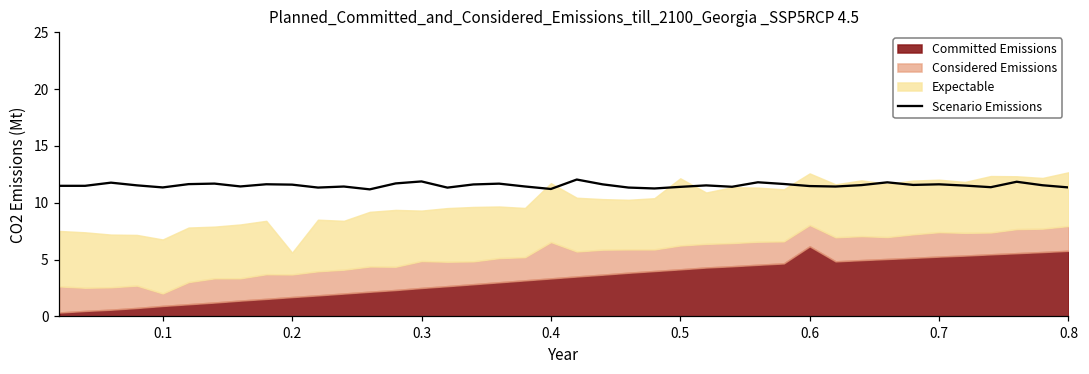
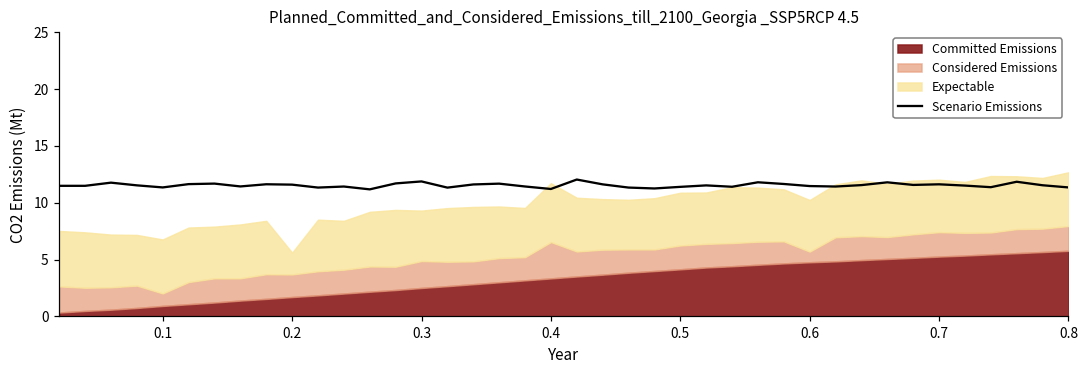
  {
    "Scenario Emissions": {
      "0.1": 11.4,
      "0.2": 11.6,
      "0.3": 11.9,
      "0.4": 11.2,
      "0.5": 11.4,
      "0.6": 11.5,
      "0.7": 11.6,
      "0.8": 11.4
    },
    "Committed Emissions": {
      "0.1": 0.9,
      "0.2": 1.7,
      "0.3": 2.5,
      "0.4": 3.4,
      "0.5": 4.2,
-     "0.6": 6.2,
+     "0.6": 4.8,
      "0.7": 5.3,
      "0.8": 5.8
    },
    "Considered Emissions": {
      "0.1": 1.1,
      "0.2": 2.0,
      "0.3": 2.4,
      "0.4": 3.2,
      "0.5": 2.1,
-     "0.6": 1.9,
+     "0.6": 0.9,
      "0.7": 2.2,
      "0.8": 2.2
    },
    "Expectable": {
      "0.1": 4.7,
      "0.2": 1.9,
      "0.3": 4.4,
      "0.4": 5.2,
-     "0.5": 5.9,
+     "0.5": 4.6,
      "0.6": 4.5,
      "0.7": 4.6,
      "0.8": 4.7
    }
  }
